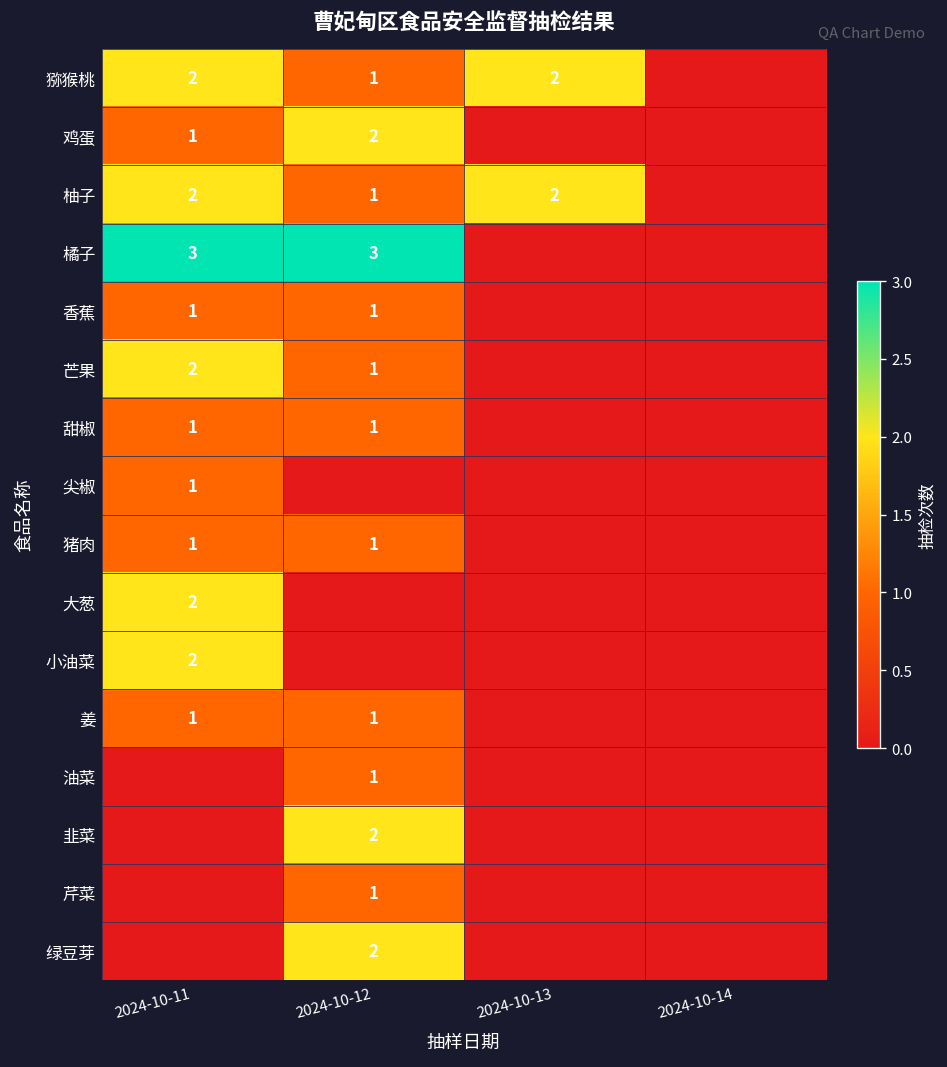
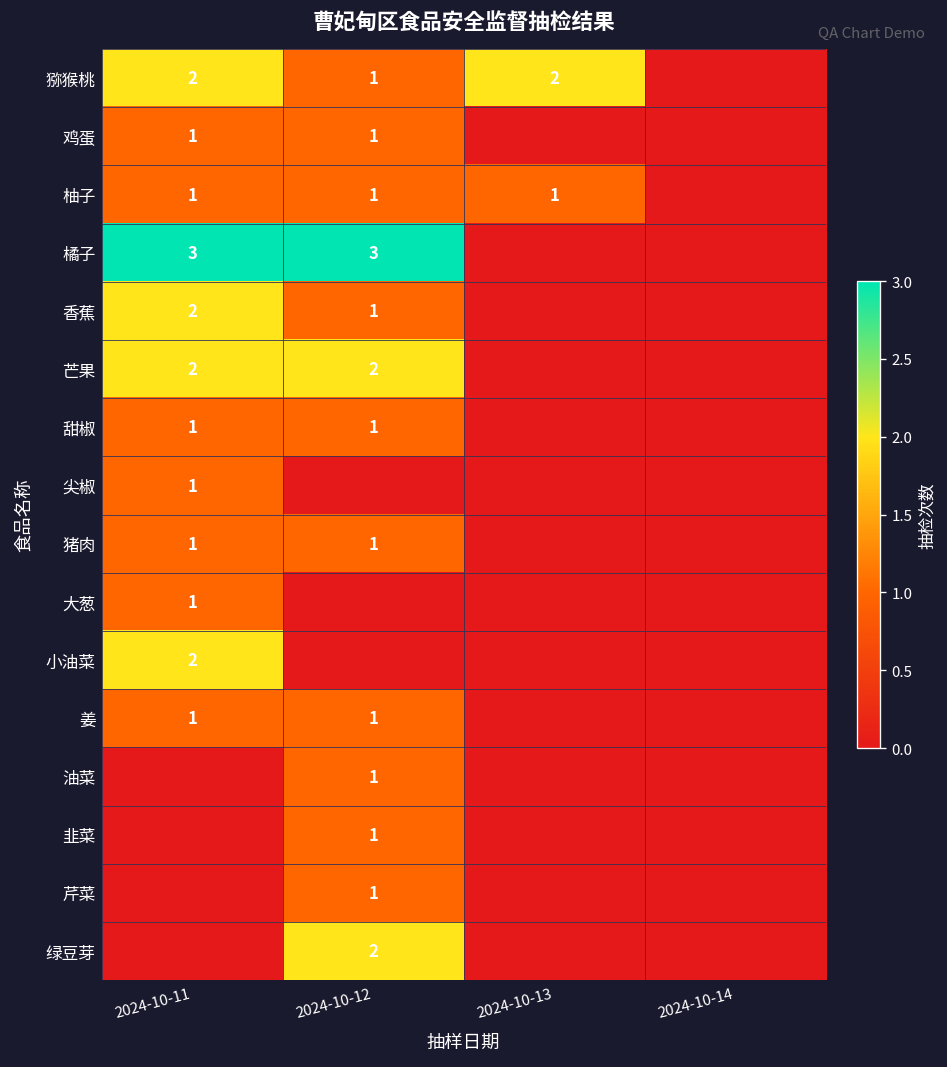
  {
    "猕猴桃": {
      "2024-10-11": 2,
      "2024-10-12": 1,
      "2024-10-13": 2
    },
    "鸡蛋": {
      "2024-10-11": 1,
-     "2024-10-12": 2
+     "2024-10-12": 1
    },
    "柚子": {
-     "2024-10-11": 2,
+     "2024-10-11": 1,
      "2024-10-12": 1,
-     "2024-10-13": 2
+     "2024-10-13": 1
    },
    "橘子": {
      "2024-10-11": 3,
      "2024-10-12": 3
    },
    "香蕉": {
-     "2024-10-11": 1,
+     "2024-10-11": 2,
      "2024-10-12": 1
    },
    "芒果": {
      "2024-10-11": 2,
-     "2024-10-12": 1
+     "2024-10-12": 2
    },
    "甜椒": {
      "2024-10-11": 1,
      "2024-10-12": 1
    },
    "尖椒": {
      "2024-10-11": 1
    },
    "猪肉": {
      "2024-10-11": 1,
      "2024-10-12": 1
    },
    "大葱": {
-     "2024-10-11": 2
+     "2024-10-11": 1
    },
    "小油菜": {
      "2024-10-11": 2
    },
    "姜": {
      "2024-10-11": 1,
      "2024-10-12": 1
    },
    "油菜": {
      "2024-10-12": 1
    },
    "韭菜": {
-     "2024-10-12": 2
+     "2024-10-12": 1
    },
    "芹菜": {
      "2024-10-12": 1
    },
    "绿豆芽": {
      "2024-10-12": 2
    }
  }
